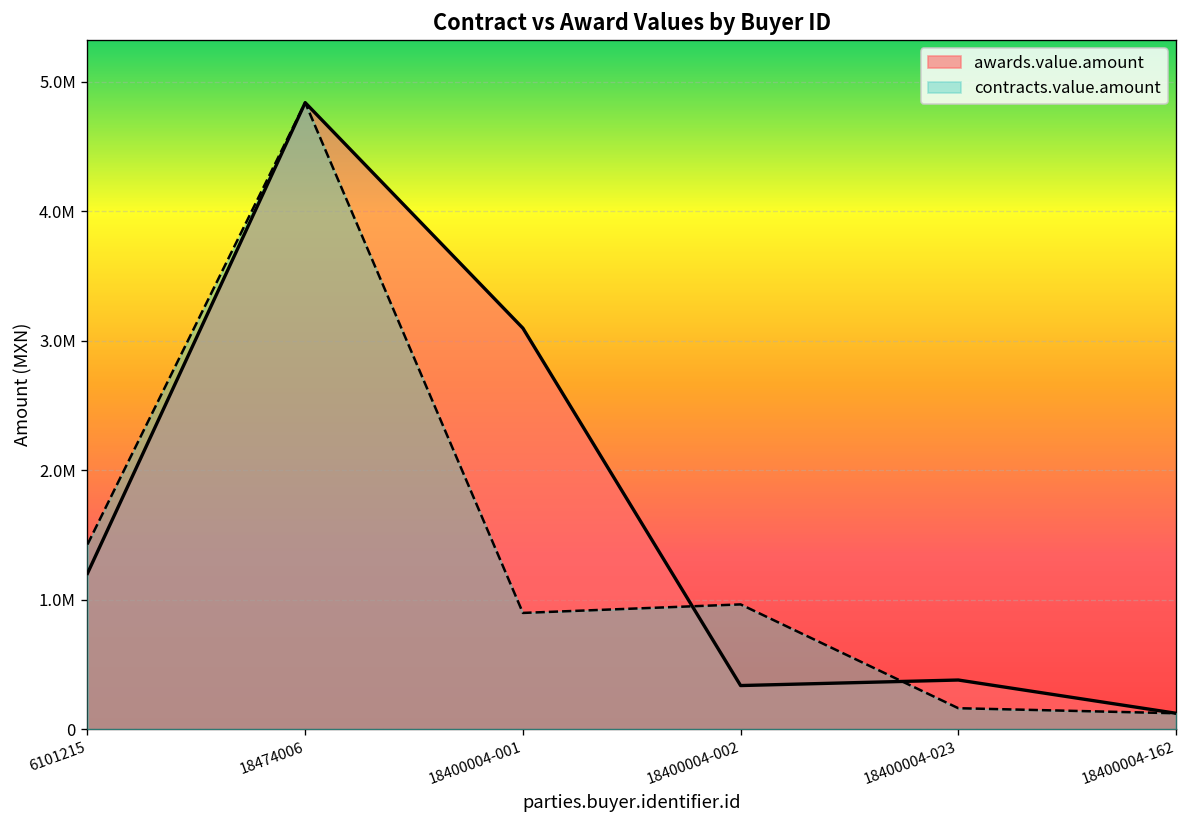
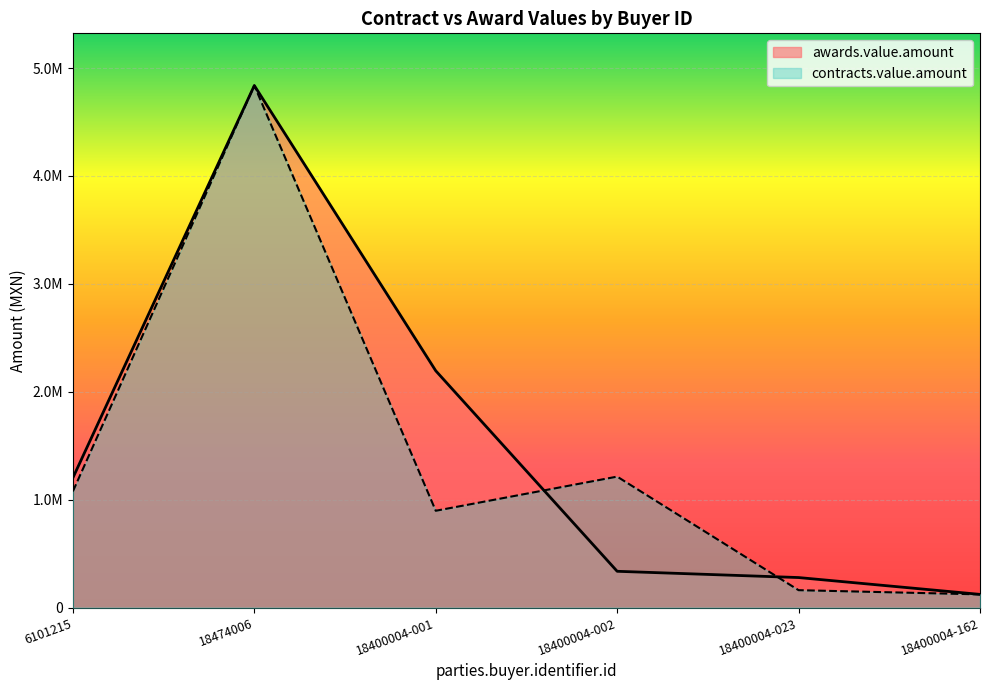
  {
    "awards.value.amount": {
      "6101215": 1200000,
-     "18400004-001": 3100000,
+     "18400004-001": 2190000,
      "18400004-002": 340000,
-     "18400004-023": 380000
+     "18400004-023": 280000
    },
    "contracts.value.amount": {
-     "6101215": 1430000,
+     "6101215": 1080000,
      "18400004-001": 900000,
-     "18400004-002": 960000,
+     "18400004-002": 1210000,
      "18400004-023": 160000
    }
  }
